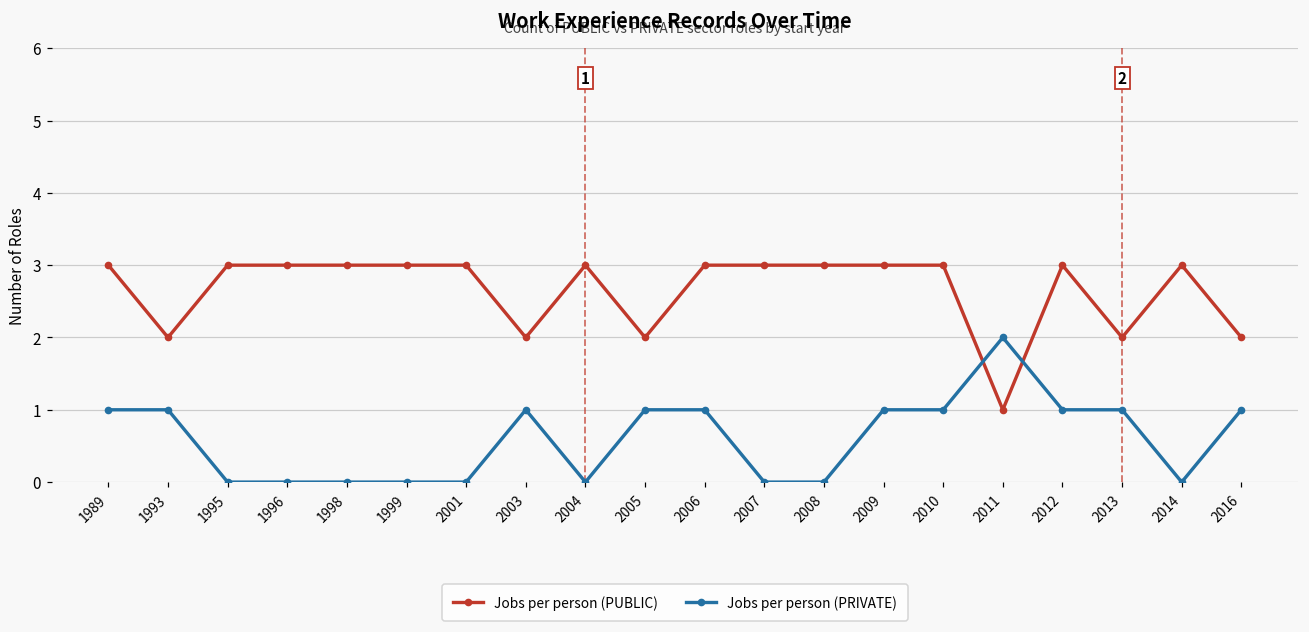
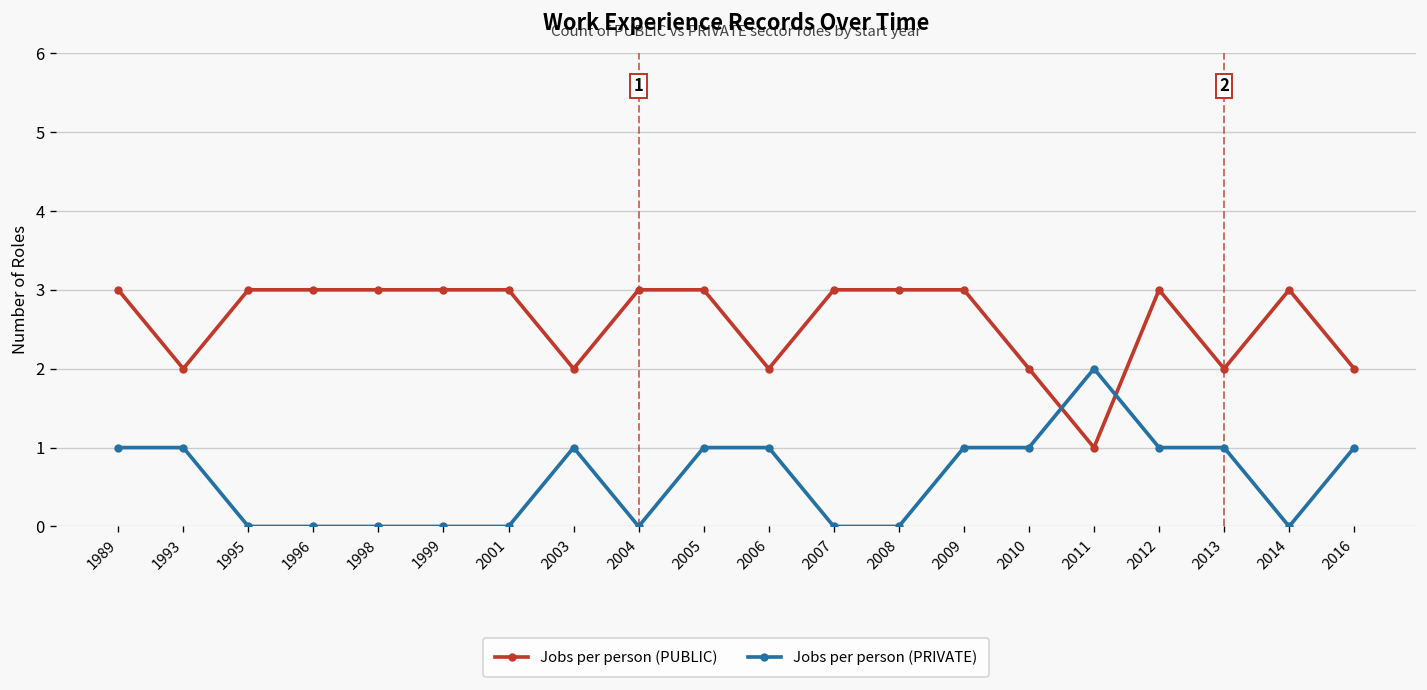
  {
    "Jobs per person (PUBLIC)": {
      "1989": 3,
      "1993": 2,
      "1995": 3,
      "1996": 3,
      "1998": 3,
      "1999": 3,
      "2001": 3,
      "2003": 2,
      "2004": 3,
-     "2005": 2,
-     "2006": 3,
+     "2005": 3,
+     "2006": 2,
      "2007": 3,
      "2008": 3,
      "2009": 3,
-     "2010": 3,
+     "2010": 2,
      "2011": 1,
      "2012": 3,
      "2013": 2,
      "2014": 3,
      "2016": 2
    },
    "Jobs per person (PRIVATE)": {
      "1989": 1,
      "1993": 1,
      "1995": 0,
      "1996": 0,
      "1998": 0,
      "1999": 0,
      "2001": 0,
      "2003": 1,
      "2004": 0,
      "2005": 1,
      "2006": 1,
      "2007": 0,
      "2008": 0,
      "2009": 1,
      "2010": 1,
      "2011": 2,
      "2012": 1,
      "2013": 1,
      "2014": 0,
      "2016": 1
    }
  }
